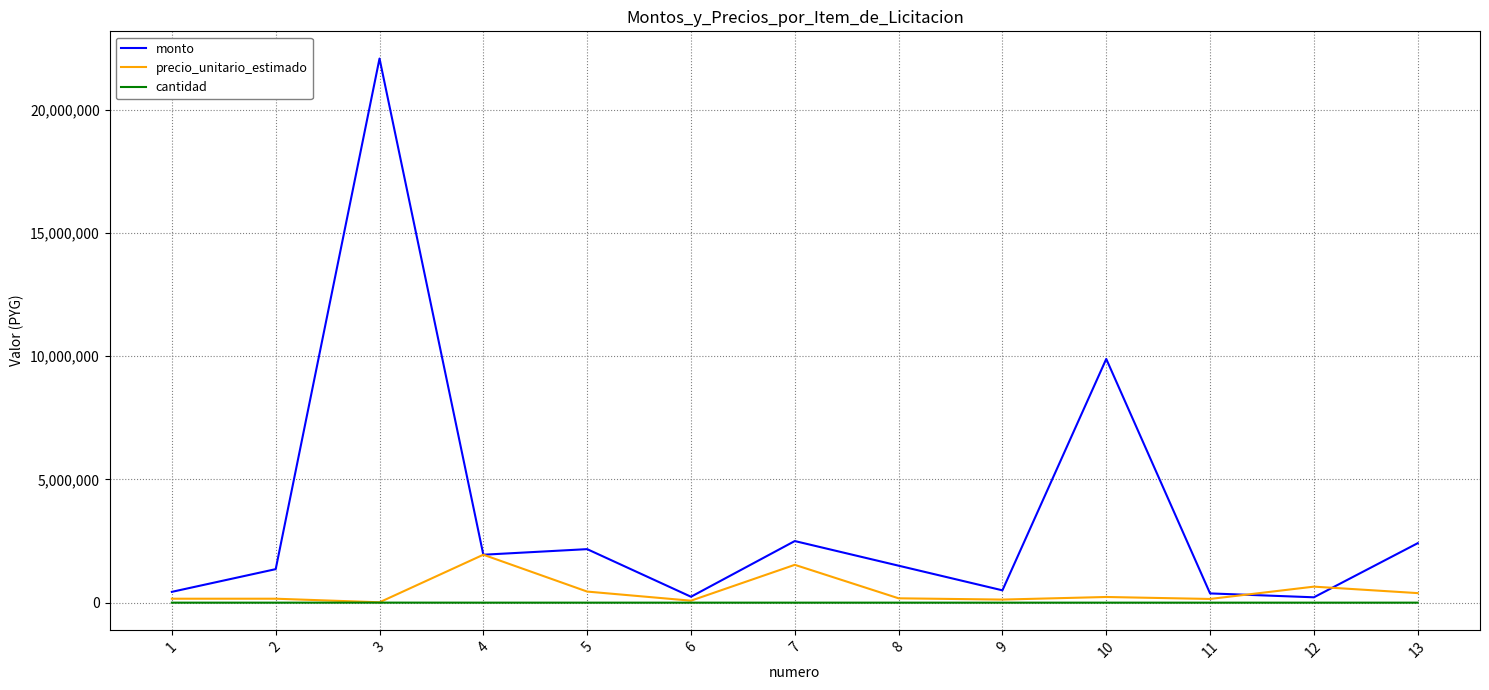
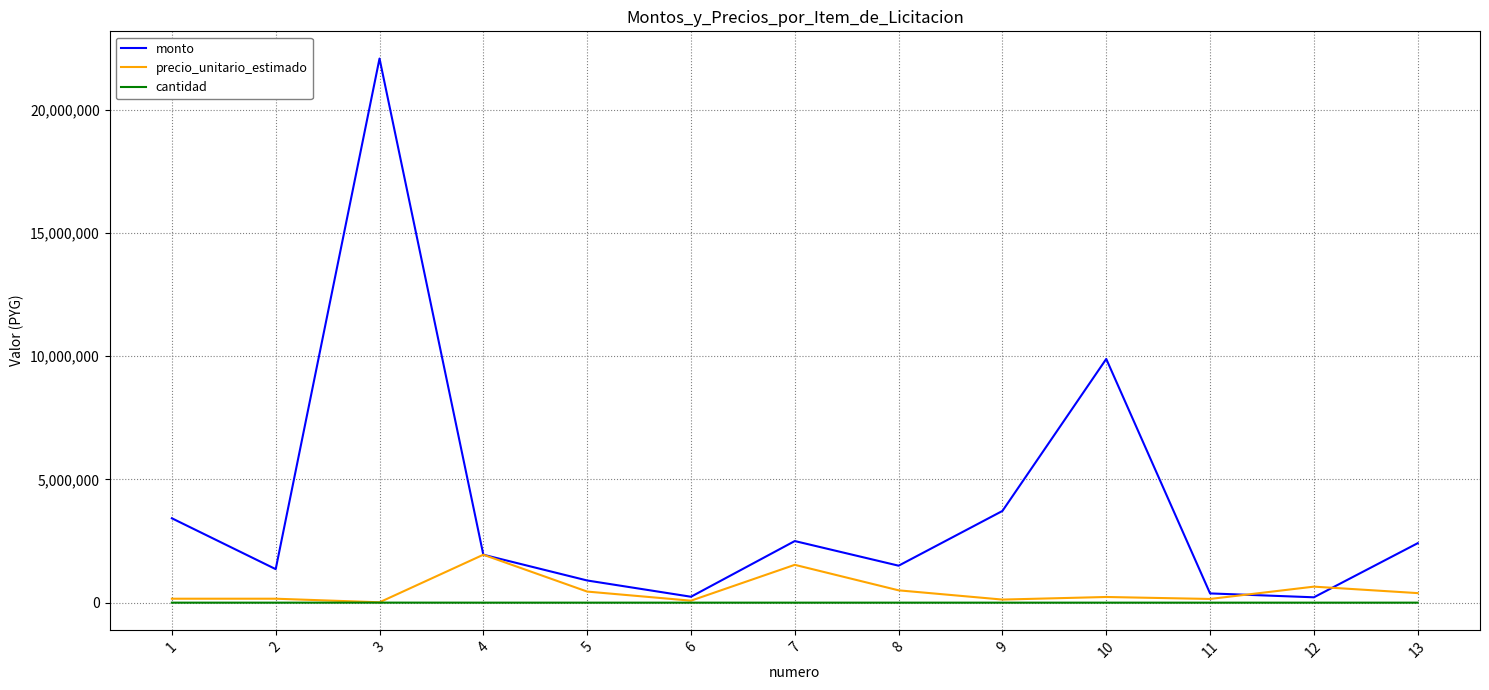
  {
    "monto": {
-     "1": "400,000",
+     "1": "3,400,000",
      "2": "1,400,000",
      "3": "22,100,000",
-     "5": "2,200,000",
+     "5": "900,000",
      "6": "200,000",
      "7": "2,500,000",
      "8": "1,500,000",
-     "9": "500,000",
+     "9": "3,700,000",
      "10": "9,900,000",
      "11": "400,000",
      "12": "200,000",
      "13": "2,400,000"
    },
    "precio_unitario_estimado": {
      "1": "200,000",
      "2": "200,000",
      "5": "500,000",
      "7": "1,500,000",
-     "8": "200,000",
+     "8": "500,000",
      "9": "100,000",
      "10": "200,000",
      "11": "200,000",
      "12": "700,000",
      "13": "400,000"
    },
    "cantidad": {
      "1": "0",
      "2": "0",
      "4": "0",
      "5": "0",
      "7": "0",
      "8": "0",
      "9": "0",
      "10": "0",
      "11": "0",
      "12": "0",
      "13": "0"
    }
  }
